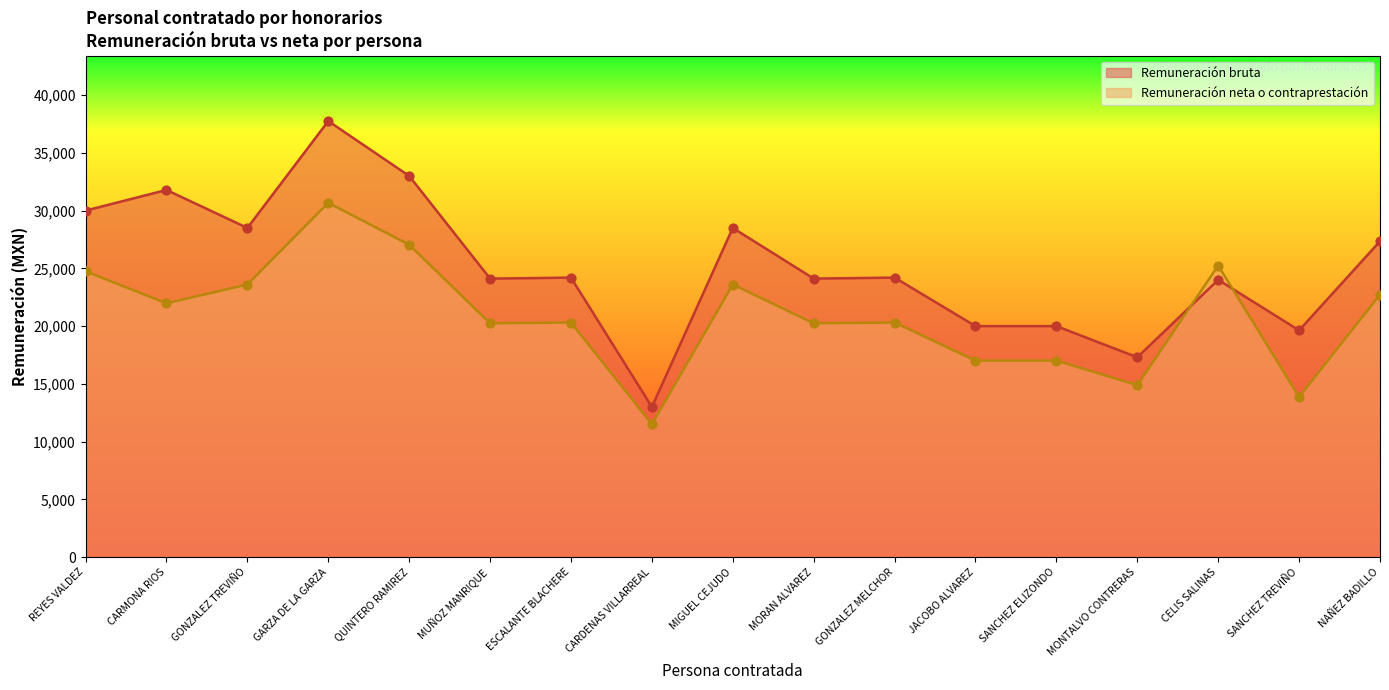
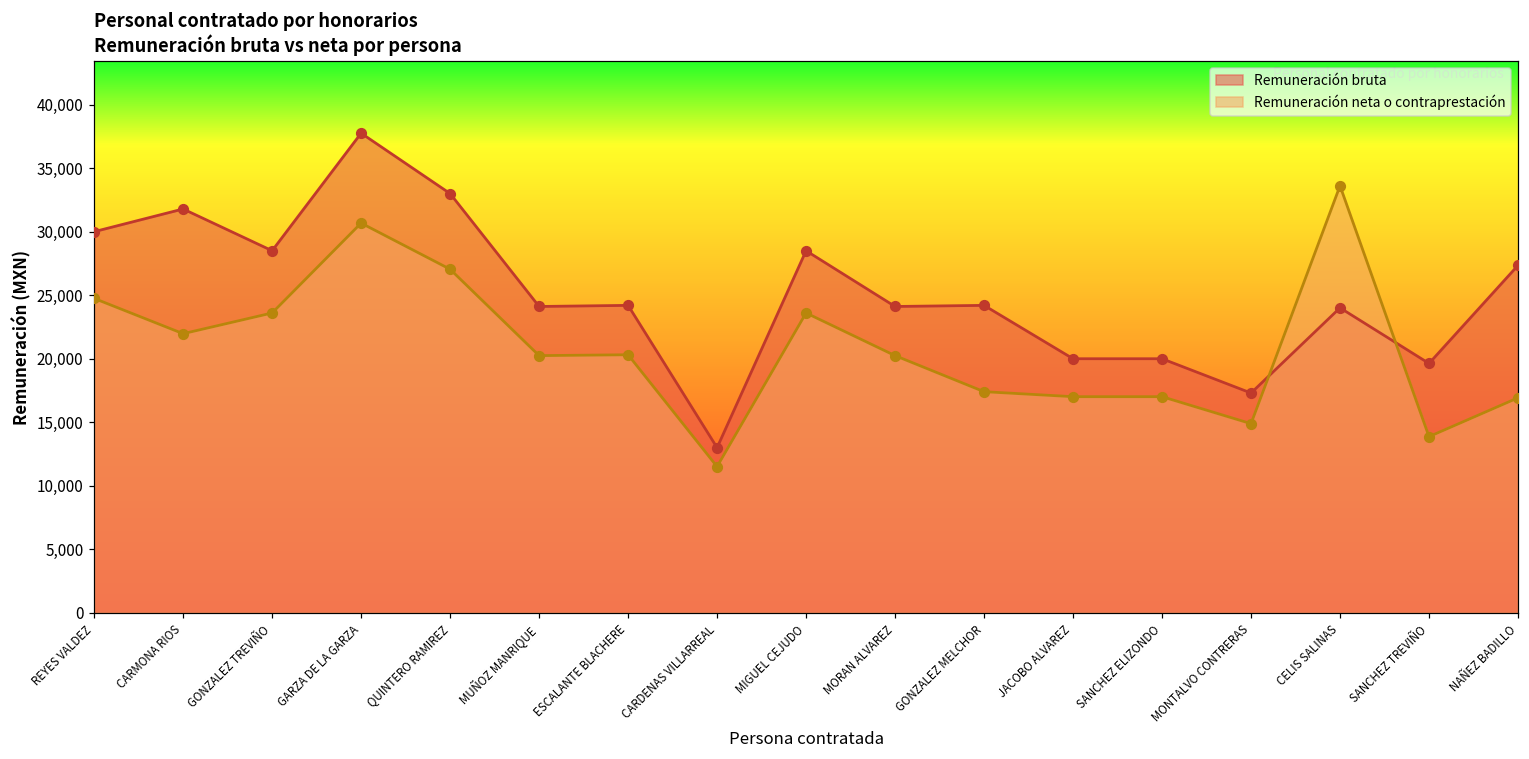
  {
    "Remuneración bruta": {
      "REYES VALDEZ": "30,000",
      "CARMONA RIOS": "31,800",
      "GONZALEZ TREVIÑO": "28,500",
      "GARZA DE LA GARZA": "37,800",
      "QUINTERO RAMIREZ": "33,000",
      "MUÑOZ MANRIQUE": "24,100",
      "ESCALANTE BLACHERE": "24,200",
      "CARDENAS VILLARREAL": "13,000",
      "MIGUEL CEJUDO": "28,500",
      "MORAN ALVAREZ": "24,100",
      "GONZALEZ MELCHOR": "24,200",
      "JACOBO ALVAREZ": "20,000",
      "SANCHEZ ELIZONDO": "20,000",
      "MONTALVO CONTRERAS": "17,300",
      "CELIS SALINAS": "24,000",
      "SANCHEZ TREVIÑO": "19,600",
      "NAÑEZ BADILLO": "27,300"
    },
    "Remuneración neta o contraprestación": {
      "REYES VALDEZ": "24,700",
      "CARMONA RIOS": "22,000",
      "GONZALEZ TREVIÑO": "23,600",
      "GARZA DE LA GARZA": "30,700",
      "QUINTERO RAMIREZ": "27,000",
      "MUÑOZ MANRIQUE": "20,200",
      "ESCALANTE BLACHERE": "20,300",
      "CARDENAS VILLARREAL": "11,500",
      "MIGUEL CEJUDO": "23,600",
      "MORAN ALVAREZ": "20,200",
-     "GONZALEZ MELCHOR": "20,300",
+     "GONZALEZ MELCHOR": "17,400",
      "JACOBO ALVAREZ": "17,000",
      "SANCHEZ ELIZONDO": "17,000",
      "MONTALVO CONTRERAS": "14,900",
-     "CELIS SALINAS": "25,200",
+     "CELIS SALINAS": "33,600",
      "SANCHEZ TREVIÑO": "13,900",
-     "NAÑEZ BADILLO": "22,700"
+     "NAÑEZ BADILLO": "16,900"
    }
  }
